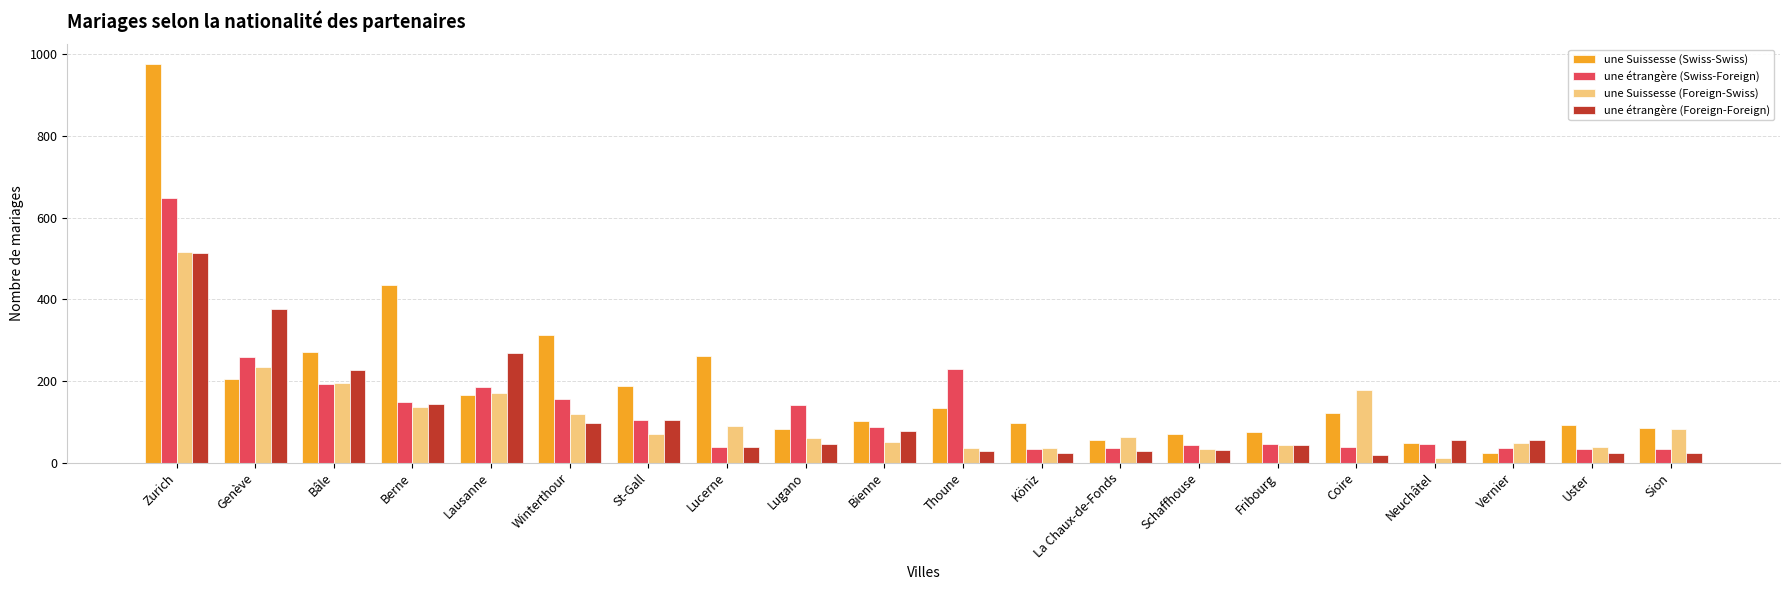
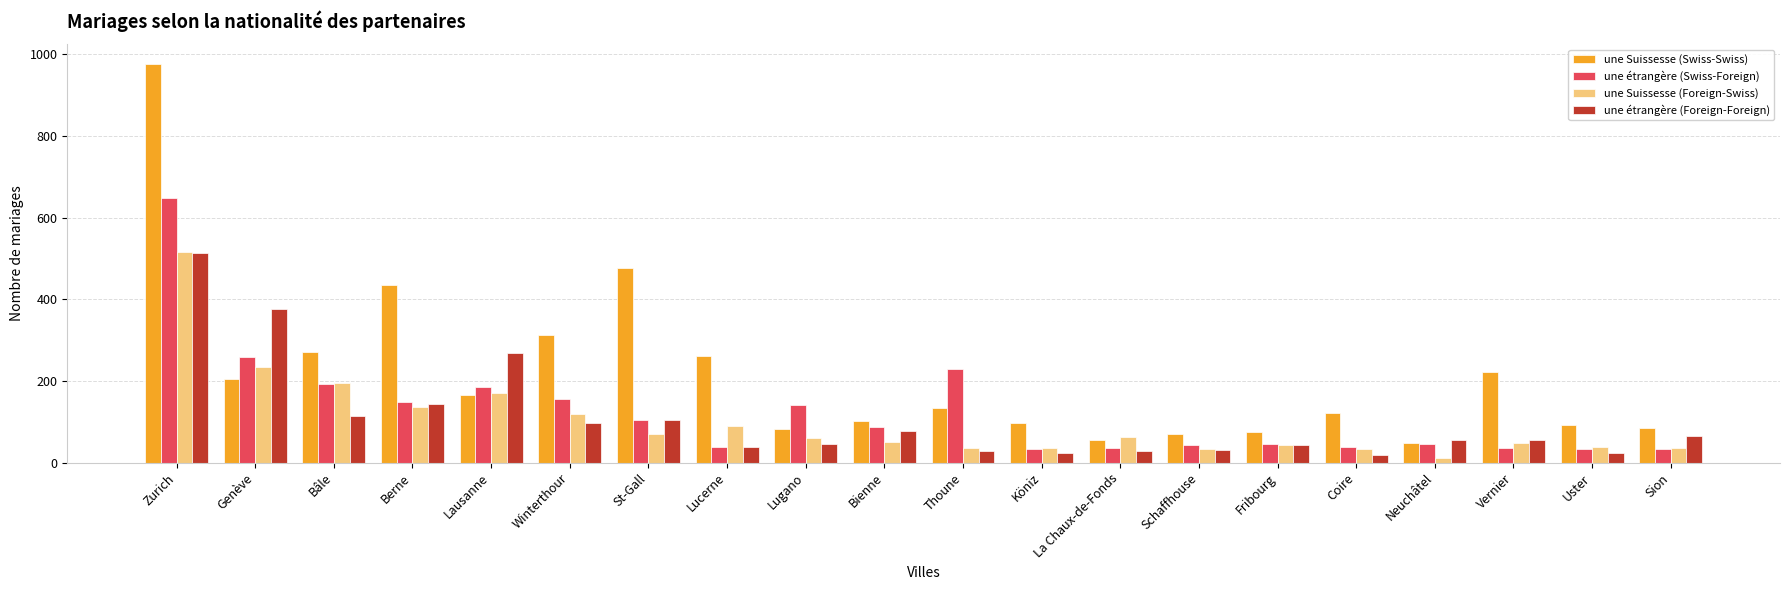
  {
    "une Suissesse (Swiss-Swiss)": {
      "Zurich": 980,
      "Genève": 200,
      "Bâle": 270,
      "Berne": 430,
      "Lausanne": 170,
      "Winterthour": 310,
-     "St-Gall": 190,
+     "St-Gall": 480,
      "Lucerne": 260,
      "Lugano": 80,
      "Bienne": 100,
      "Thoune": 130,
      "Köniz": 100,
      "La Chaux-de-Fonds": 60,
      "Schaffhouse": 70,
      "Fribourg": 70,
      "Coire": 120,
      "Neuchâtel": 50,
-     "Vernier": 20,
+     "Vernier": 220,
      "Uster": 90,
      "Sion": 80
    },
    "une étrangère (Swiss-Foreign)": {
      "Zurich": 650,
      "Genève": 260,
      "Bâle": 190,
      "Berne": 150,
      "Lausanne": 180,
      "Winterthour": 160,
      "St-Gall": 100,
      "Lucerne": 40,
      "Lugano": 140,
      "Bienne": 90,
      "Thoune": 230,
      "Köniz": 30,
      "La Chaux-de-Fonds": 40,
      "Schaffhouse": 40,
      "Fribourg": 50,
      "Coire": 40,
      "Neuchâtel": 50,
      "Vernier": 40,
      "Uster": 30,
      "Sion": 30
    },
    "une Suissesse (Foreign-Swiss)": {
      "Zurich": 520,
      "Genève": 240,
      "Bâle": 200,
      "Berne": 140,
      "Lausanne": 170,
      "Winterthour": 120,
      "St-Gall": 70,
      "Lucerne": 90,
      "Lugano": 60,
      "Bienne": 50,
      "Thoune": 40,
      "Köniz": 40,
      "La Chaux-de-Fonds": 60,
      "Schaffhouse": 30,
      "Fribourg": 40,
-     "Coire": 180,
+     "Coire": 30,
      "Neuchâtel": 10,
      "Vernier": 50,
      "Uster": 40,
-     "Sion": 80
+     "Sion": 40
    },
    "une étrangère (Foreign-Foreign)": {
      "Zurich": 510,
      "Genève": 380,
-     "Bâle": 230,
+     "Bâle": 110,
      "Berne": 140,
      "Lausanne": 270,
      "Winterthour": 100,
      "St-Gall": 100,
      "Lucerne": 40,
      "Lugano": 50,
      "Bienne": 80,
      "Thoune": 30,
      "Köniz": 20,
      "La Chaux-de-Fonds": 30,
      "Schaffhouse": 30,
      "Fribourg": 40,
      "Coire": 20,
      "Neuchâtel": 50,
      "Vernier": 60,
      "Uster": 20,
-     "Sion": 20
+     "Sion": 60
    }
  }
